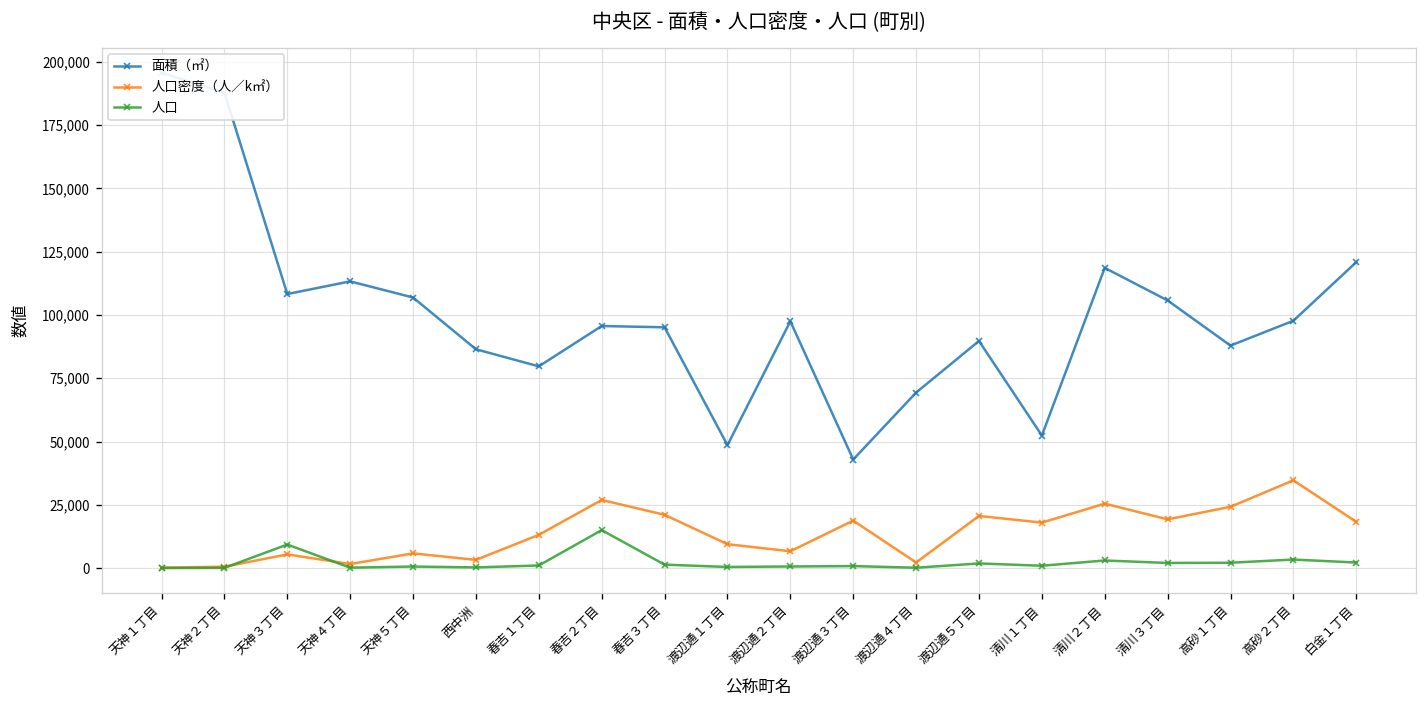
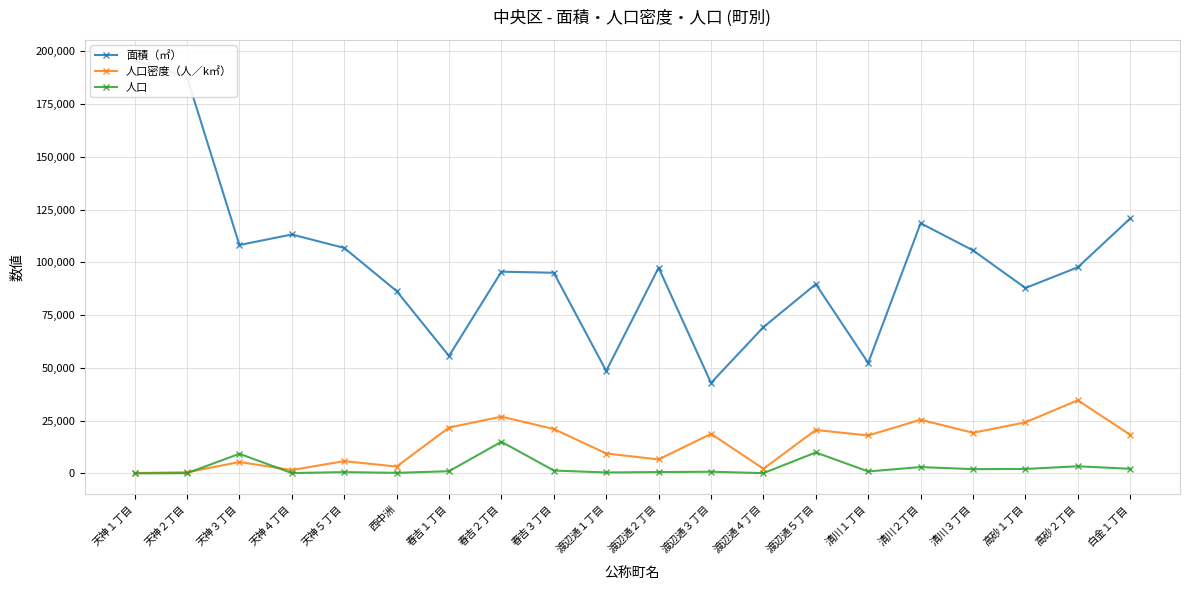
  {
    "面積（㎡）": {
      "天神３丁目": "108,000",
      "天神４丁目": "113,000",
      "天神５丁目": "107,000",
      "西中洲": "86,000",
-     "春吉１丁目": "80,000",
+     "春吉１丁目": "56,000",
      "春吉２丁目": "96,000",
      "春吉３丁目": "95,000",
      "渡辺通１丁目": "49,000",
      "渡辺通２丁目": "97,000",
      "渡辺通３丁目": "43,000",
      "渡辺通４丁目": "69,000",
      "渡辺通５丁目": "90,000",
      "清川１丁目": "52,000",
      "清川２丁目": "119,000",
      "清川３丁目": "106,000",
      "高砂１丁目": "88,000",
      "高砂２丁目": "98,000",
      "白金１丁目": "121,000"
    },
    "人口密度（人／k㎡）": {
      "天神３丁目": "5,000",
      "天神４丁目": "2,000",
      "天神５丁目": "6,000",
      "西中洲": "3,000",
-     "春吉１丁目": "13,000",
+     "春吉１丁目": "22,000",
      "春吉２丁目": "27,000",
      "春吉３丁目": "21,000",
      "渡辺通１丁目": "9,000",
      "渡辺通２丁目": "7,000",
      "渡辺通３丁目": "19,000",
      "渡辺通４丁目": "2,000",
      "渡辺通５丁目": "21,000",
      "清川１丁目": "18,000",
      "清川２丁目": "25,000",
      "清川３丁目": "19,000",
      "高砂１丁目": "24,000",
      "高砂２丁目": "35,000",
      "白金１丁目": "18,000"
    },
    "人口": {
      "天神３丁目": "9,000",
      "天神４丁目": "0",
      "天神５丁目": "1,000",
      "西中洲": "0",
      "春吉１丁目": "1,000",
      "春吉２丁目": "15,000",
      "春吉３丁目": "1,000",
      "渡辺通１丁目": "0",
      "渡辺通２丁目": "1,000",
      "渡辺通３丁目": "1,000",
      "渡辺通４丁目": "0",
-     "渡辺通５丁目": "2,000",
+     "渡辺通５丁目": "10,000",
      "清川１丁目": "1,000",
      "清川２丁目": "3,000",
      "清川３丁目": "2,000",
      "高砂１丁目": "2,000",
      "高砂２丁目": "3,000",
      "白金１丁目": "2,000"
    }
  }
